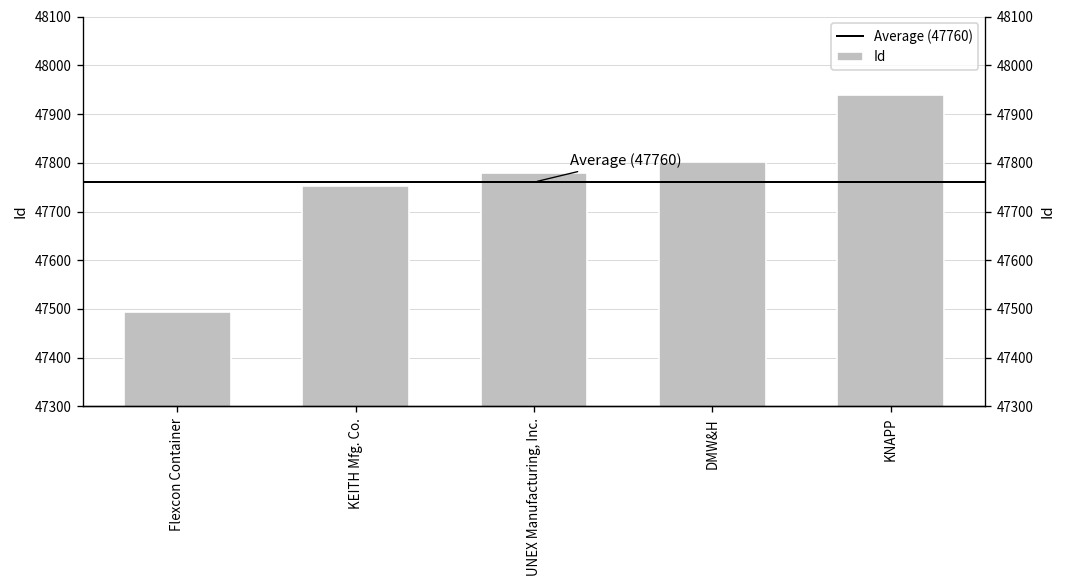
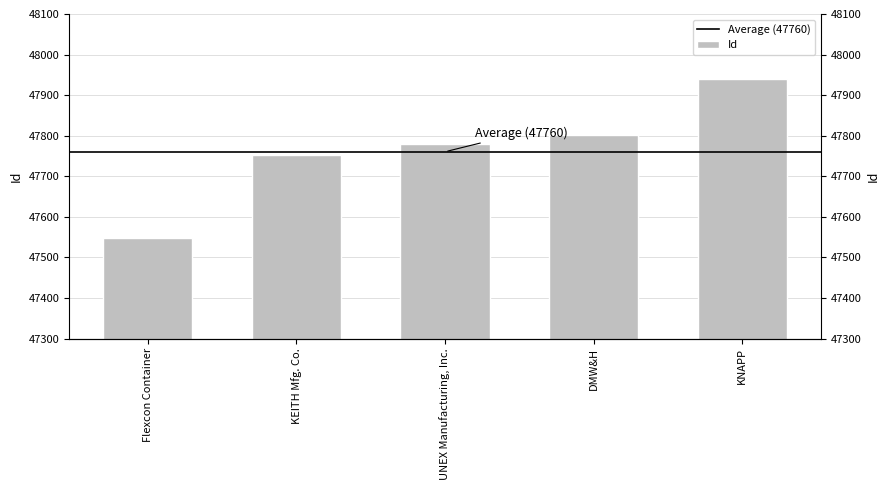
  {
-   "Flexcon Container": 47490,
+   "Flexcon Container": 47550,
    "KEITH Mfg. Co.": 47750,
    "DMW&H": 47800,
    "KNAPP": 47940
  }
